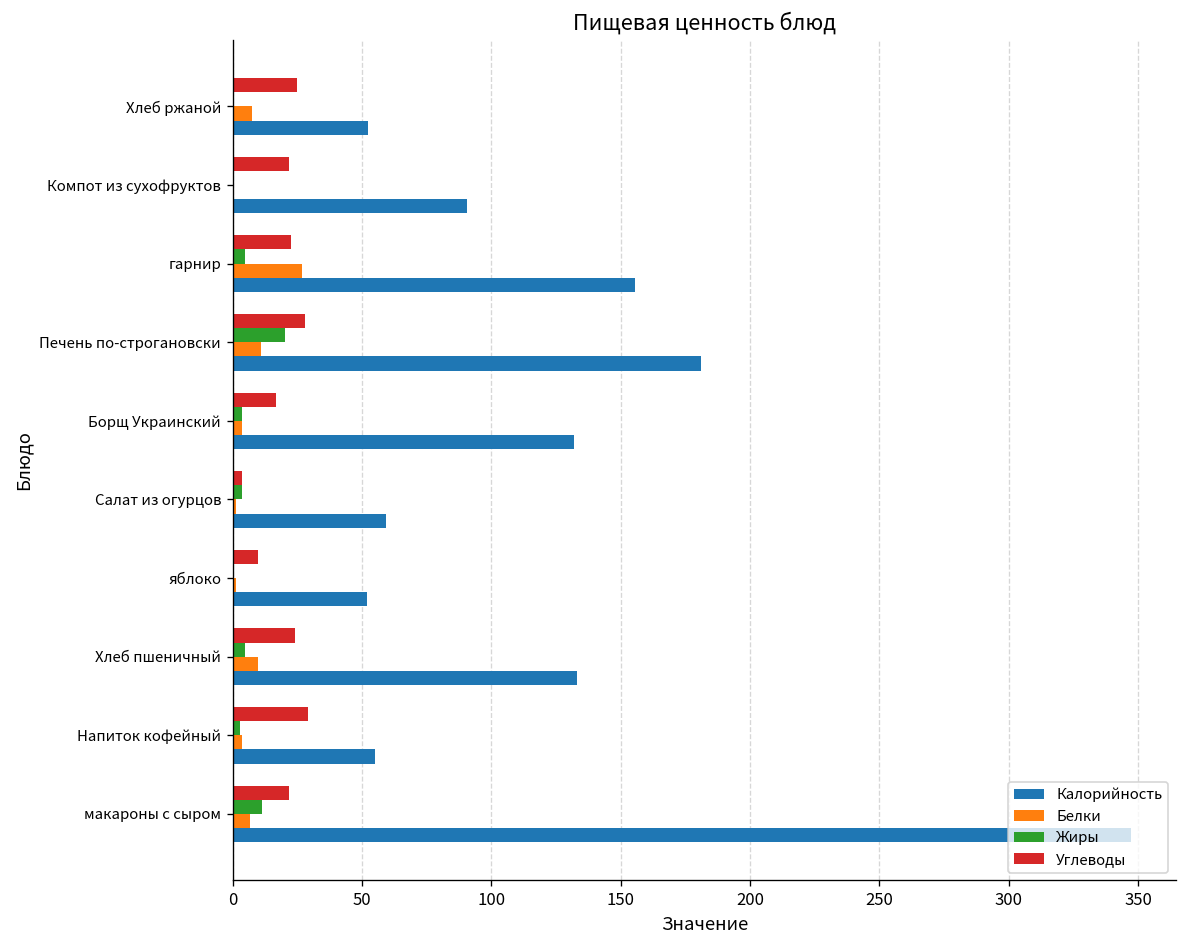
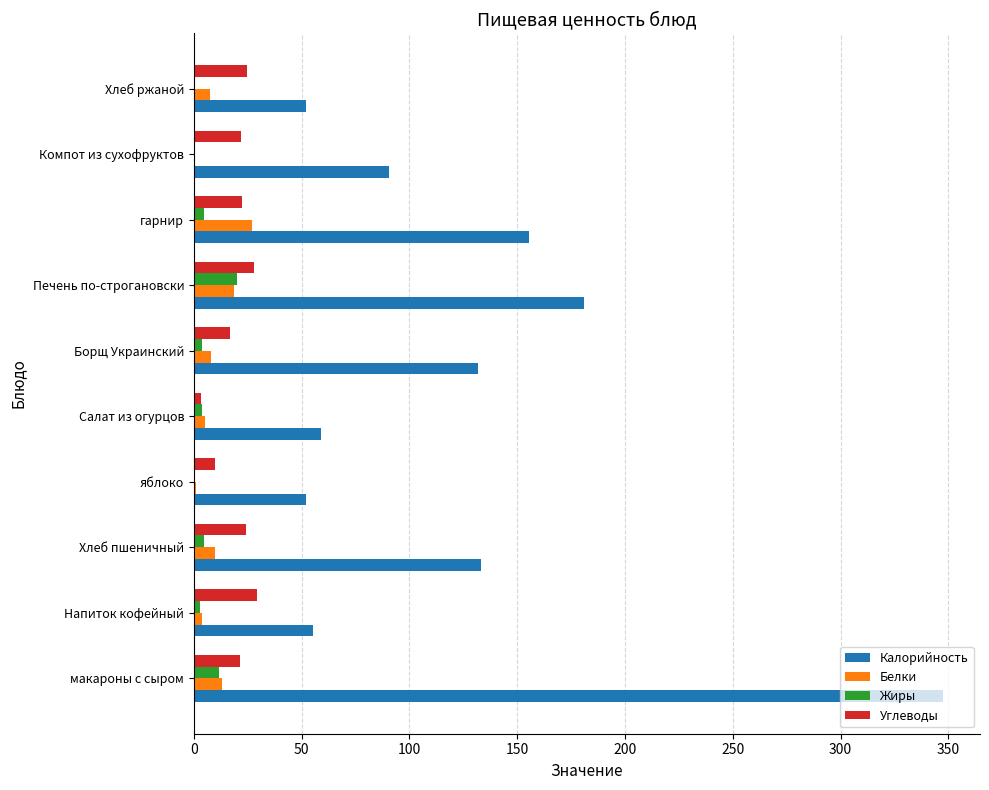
  {
    "Калорийность": {
      "Хлеб ржаной": 52,
      "Компот из сухофруктов": 91,
      "гарнир": 156,
      "Печень по-строгановски": 181,
      "Борщ Украинский": 132,
      "Салат из огурцов": 59,
      "яблоко": 52,
      "Хлеб пшеничный": 133,
      "Напиток кофейный": 55
    },
    "Белки": {
      "Хлеб ржаной": 7,
      "гарнир": 27,
-     "Печень по-строгановски": 11,
-     "Борщ Украинский": 4,
-     "Салат из огурцов": 1,
+     "Печень по-строгановски": 19,
+     "Борщ Украинский": 8,
+     "Салат из огурцов": 5,
      "Хлеб пшеничный": 10,
      "Напиток кофейный": 4,
-     "макароны с сыром": 7
+     "макароны с сыром": 13
    },
    "Жиры": {
      "гарнир": 5,
      "Печень по-строгановски": 20,
      "Борщ Украинский": 4,
      "Салат из огурцов": 4,
      "яблоко": 0,
      "Хлеб пшеничный": 5,
      "Напиток кофейный": 3,
      "макароны с сыром": 11
    },
    "Углеводы": {
      "Хлеб ржаной": 25,
      "Компот из сухофруктов": 22,
      "гарнир": 22,
      "Печень по-строгановски": 28,
      "Борщ Украинский": 17,
      "Салат из огурцов": 3,
      "яблоко": 10,
      "Хлеб пшеничный": 24,
      "Напиток кофейный": 29,
      "макароны с сыром": 22
    }
  }
